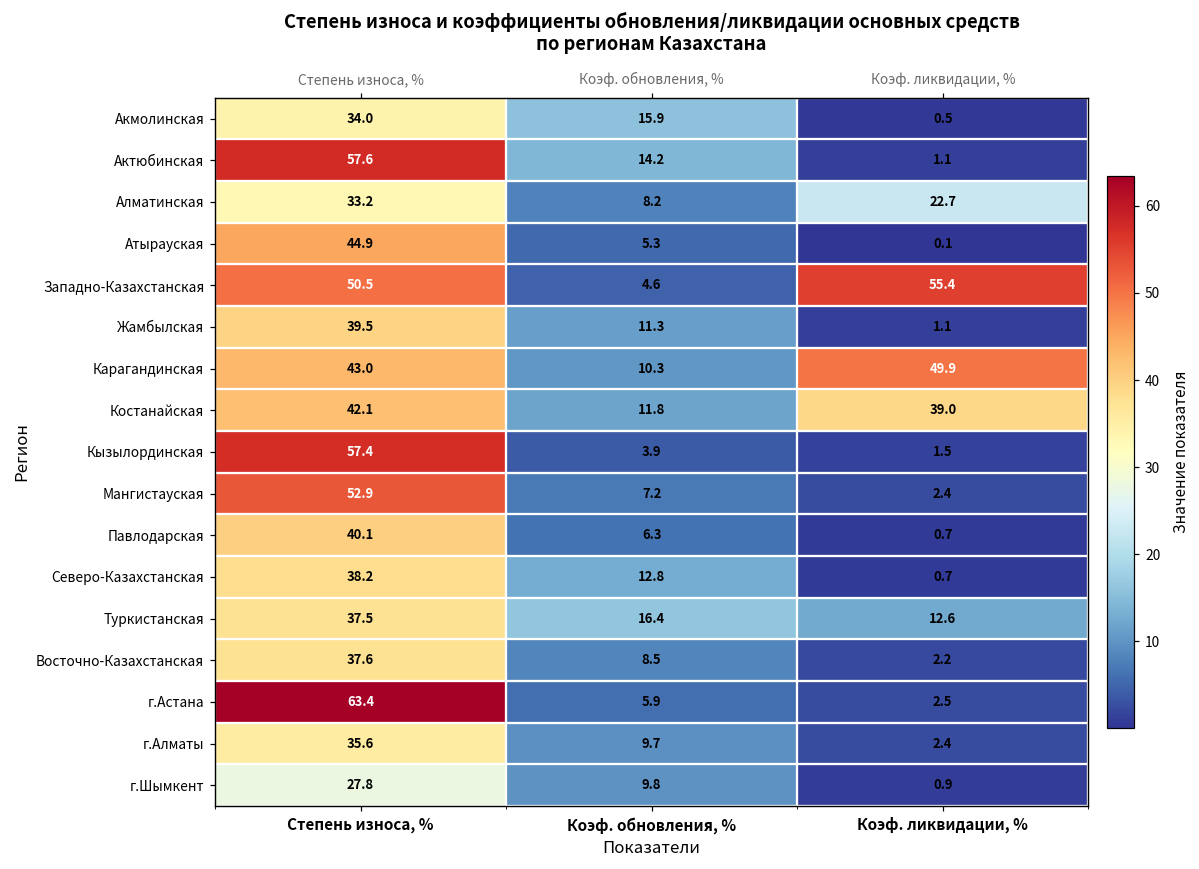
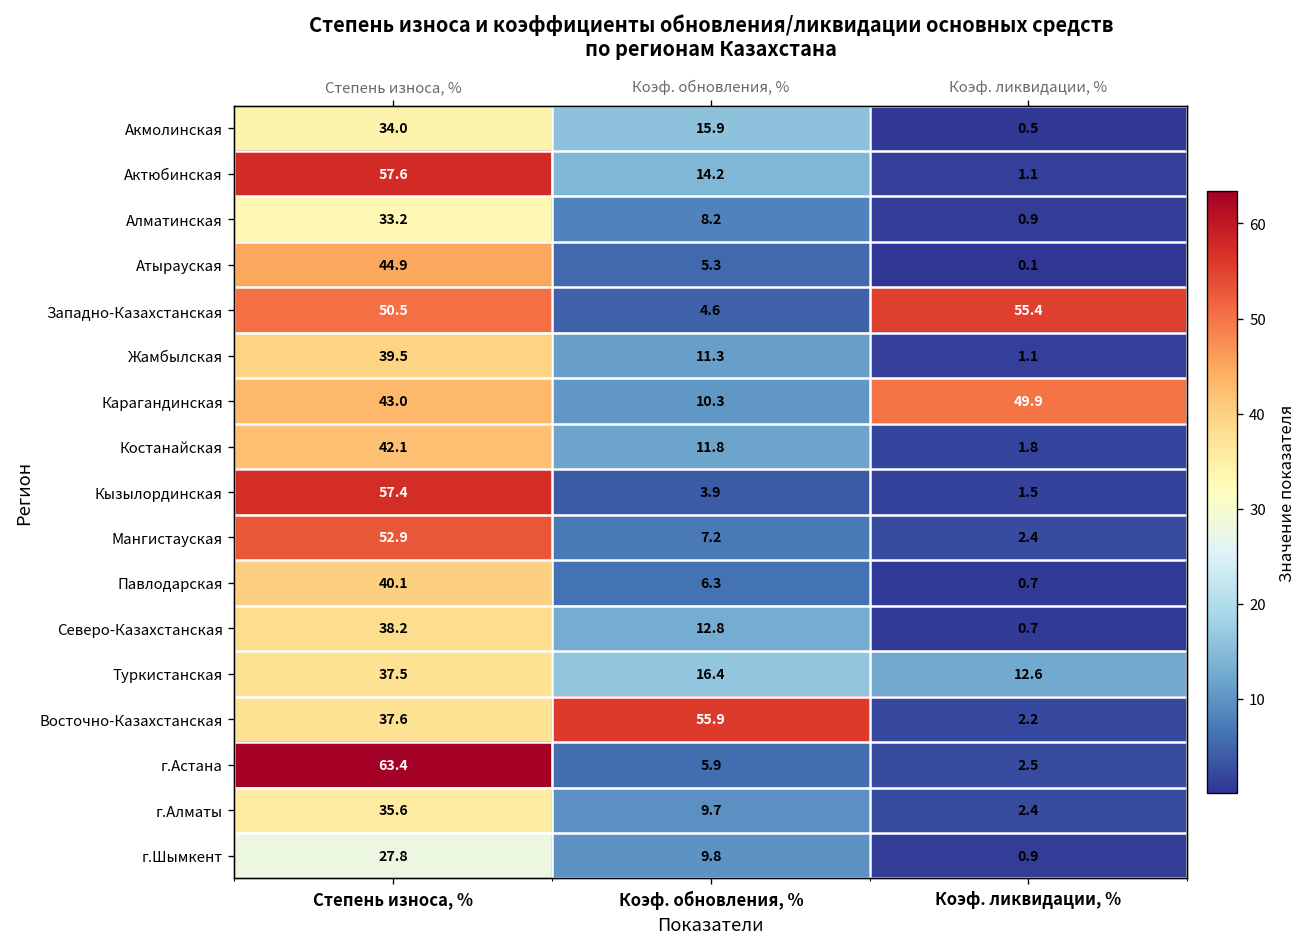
  {
    "Акмолинская": {
      "Степень износа, %": 34.0,
      "Коэф. обновления, %": 15.9,
      "Коэф. ликвидации, %": 0.5
    },
    "Актюбинская": {
      "Степень износа, %": 57.6,
      "Коэф. обновления, %": 14.2,
      "Коэф. ликвидации, %": 1.1
    },
    "Алматинская": {
      "Степень износа, %": 33.2,
      "Коэф. обновления, %": 8.2,
-     "Коэф. ликвидации, %": 22.7
+     "Коэф. ликвидации, %": 0.9
    },
    "Атырауская": {
      "Степень износа, %": 44.9,
      "Коэф. обновления, %": 5.3,
      "Коэф. ликвидации, %": 0.1
    },
    "Западно-Казахстанская": {
      "Степень износа, %": 50.5,
      "Коэф. обновления, %": 4.6,
      "Коэф. ликвидации, %": 55.4
    },
    "Жамбылская": {
      "Степень износа, %": 39.5,
      "Коэф. обновления, %": 11.3,
      "Коэф. ликвидации, %": 1.1
    },
    "Карагандинская": {
      "Степень износа, %": 43.0,
      "Коэф. обновления, %": 10.3,
      "Коэф. ликвидации, %": 49.9
    },
    "Костанайская": {
      "Степень износа, %": 42.1,
      "Коэф. обновления, %": 11.8,
-     "Коэф. ликвидации, %": 39.0
+     "Коэф. ликвидации, %": 1.8
    },
    "Кызылординская": {
      "Степень износа, %": 57.4,
      "Коэф. обновления, %": 3.9,
      "Коэф. ликвидации, %": 1.5
    },
    "Мангистауская": {
      "Степень износа, %": 52.9,
      "Коэф. обновления, %": 7.2,
      "Коэф. ликвидации, %": 2.4
    },
    "Павлодарская": {
      "Степень износа, %": 40.1,
      "Коэф. обновления, %": 6.3,
      "Коэф. ликвидации, %": 0.7
    },
    "Северо-Казахстанская": {
      "Степень износа, %": 38.2,
      "Коэф. обновления, %": 12.8,
      "Коэф. ликвидации, %": 0.7
    },
    "Туркистанская": {
      "Степень износа, %": 37.5,
      "Коэф. обновления, %": 16.4,
      "Коэф. ликвидации, %": 12.6
    },
    "Восточно-Казахстанская": {
      "Степень износа, %": 37.6,
-     "Коэф. обновления, %": 8.5,
+     "Коэф. обновления, %": 55.9,
      "Коэф. ликвидации, %": 2.2
    },
    "г.Астана": {
      "Степень износа, %": 63.4,
      "Коэф. обновления, %": 5.9,
      "Коэф. ликвидации, %": 2.5
    },
    "г.Алматы": {
      "Степень износа, %": 35.6,
      "Коэф. обновления, %": 9.7,
      "Коэф. ликвидации, %": 2.4
    },
    "г.Шымкент": {
      "Степень износа, %": 27.8,
      "Коэф. обновления, %": 9.8,
      "Коэф. ликвидации, %": 0.9
    }
  }
